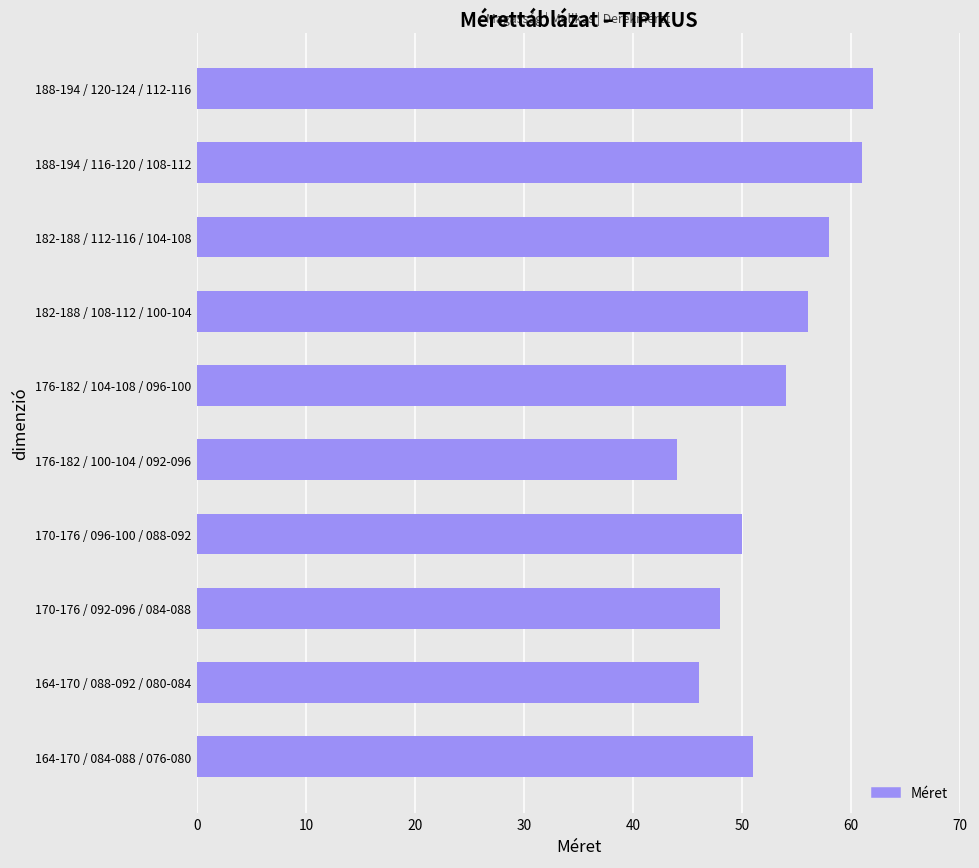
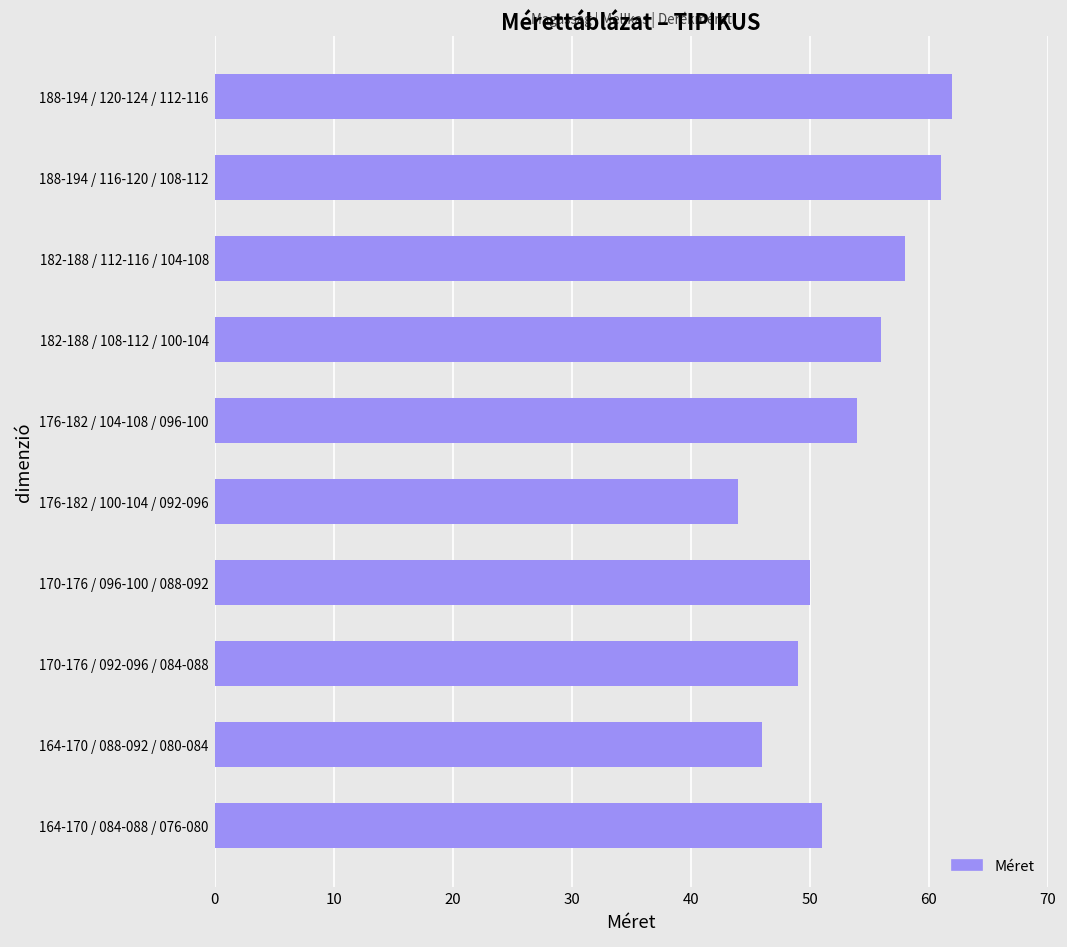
  {
    "188-194 / 120-124 / 112-116": 62,
    "188-194 / 116-120 / 108-112": 61,
    "182-188 / 112-116 / 104-108": 58,
    "182-188 / 108-112 / 100-104": 56,
    "176-182 / 104-108 / 096-100": 54,
    "176-182 / 100-104 / 092-096": 44,
    "170-176 / 096-100 / 088-092": 50,
-   "170-176 / 092-096 / 084-088": 48,
+   "170-176 / 092-096 / 084-088": 49,
    "164-170 / 088-092 / 080-084": 46,
    "164-170 / 084-088 / 076-080": 51
  }
